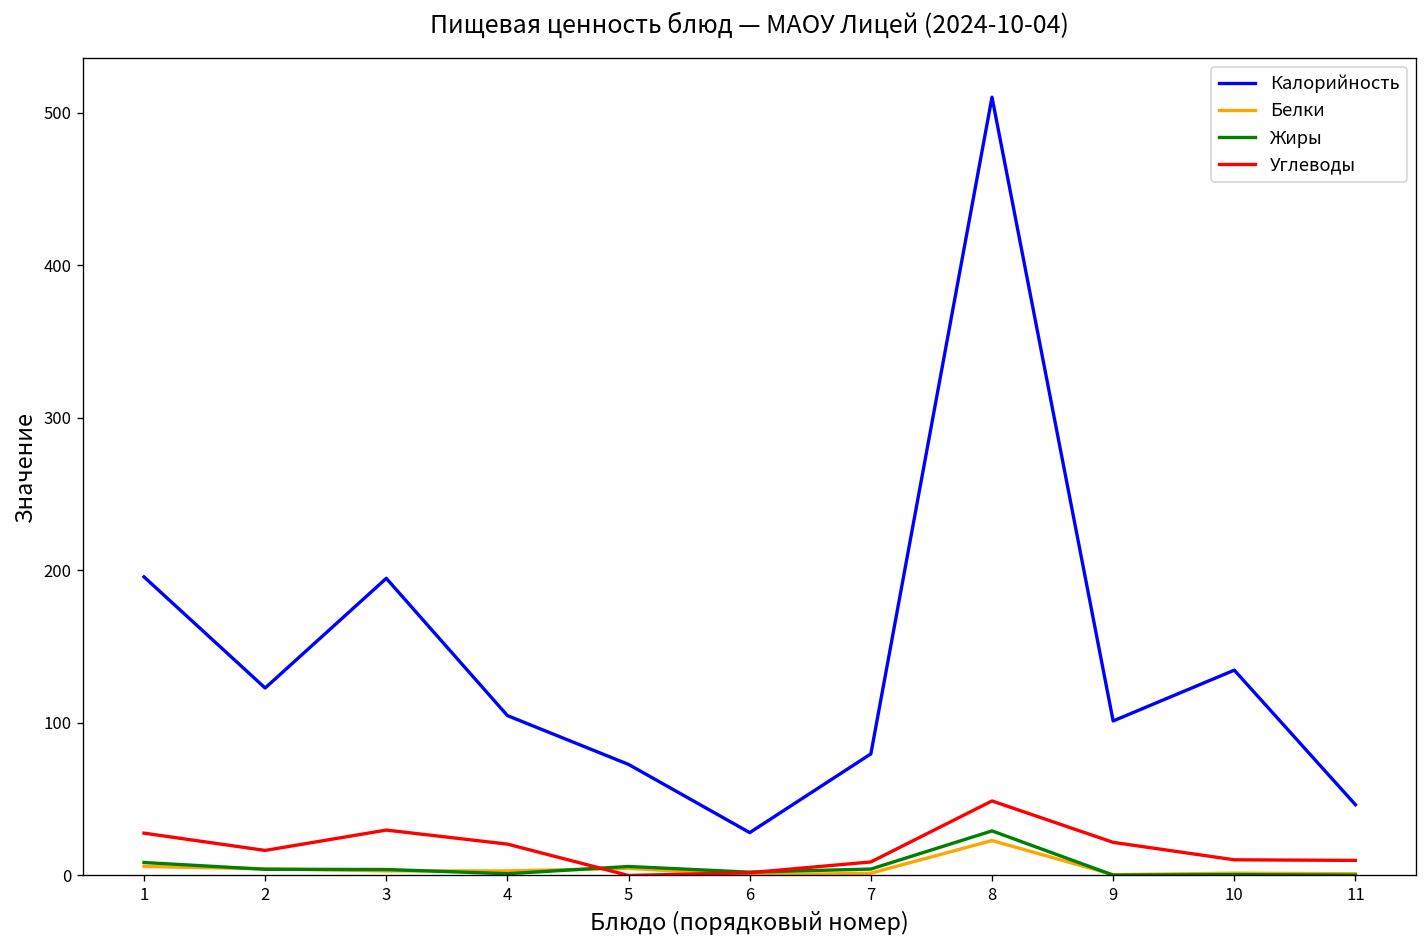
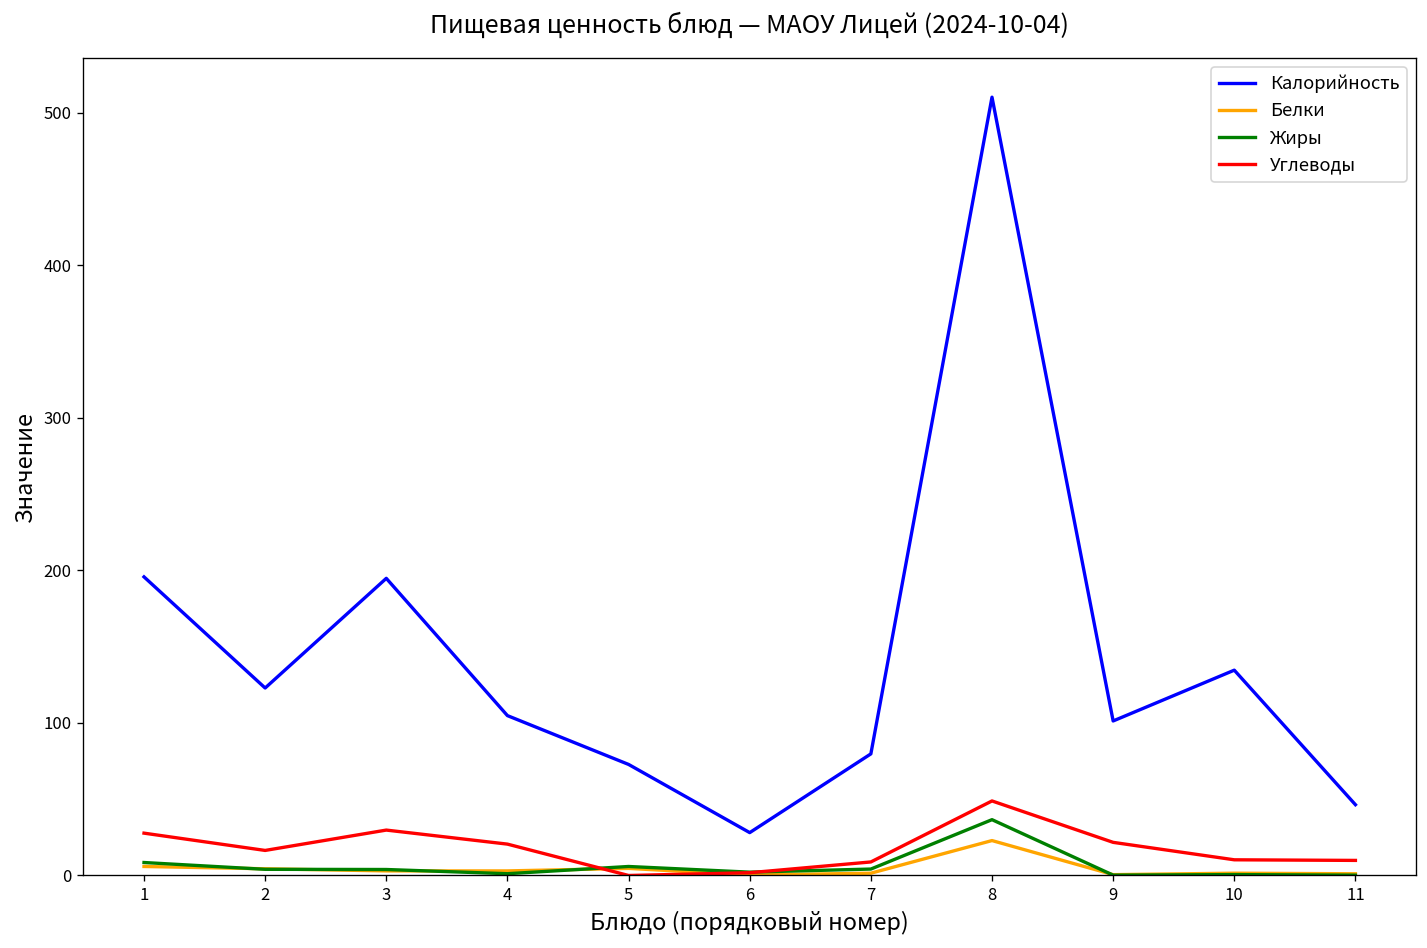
  {
    "Калорийность": {
      "1": 196,
      "2": 123,
      "3": 195,
      "4": 105,
      "5": 73,
      "6": 28,
      "7": 80,
      "8": 510,
      "9": 101,
      "10": 135,
      "11": 46
    },
    "Белки": {
      "1": 6,
      "7": 1,
      "8": 23
    },
    "Жиры": {
      "1": 9,
      "7": 4,
-     "8": 29
+     "8": 37
    },
    "Углеводы": {
      "1": 28,
      "2": 16,
      "3": 30,
      "4": 21,
      "5": 0,
      "7": 9,
      "8": 49,
      "9": 22,
      "10": 10,
      "11": 10
    }
  }
